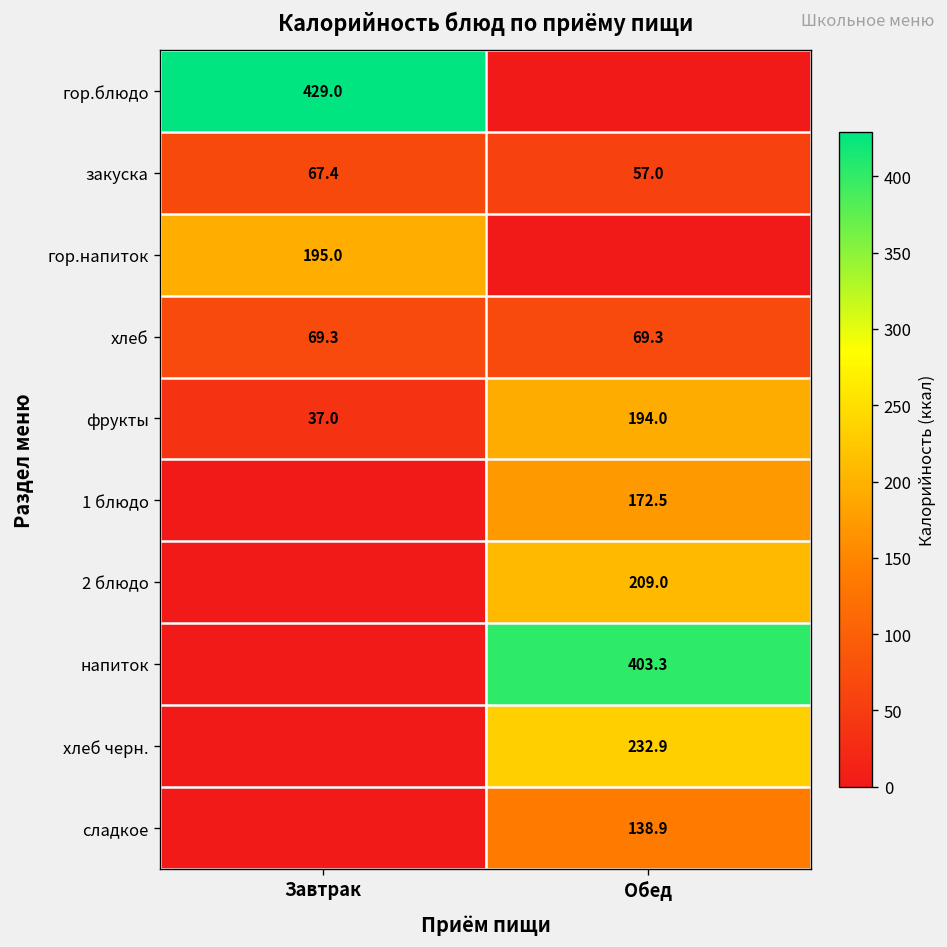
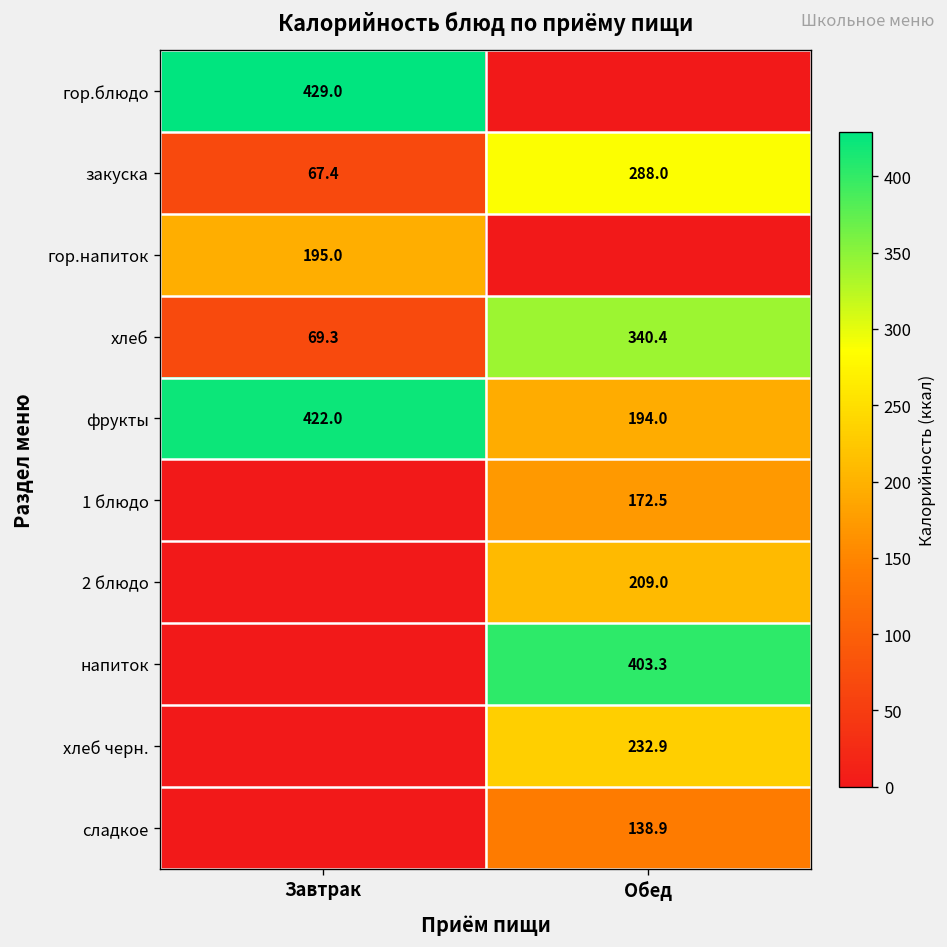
  {
    "гор.блюдо": {
      "Завтрак": 429.0
    },
    "закуска": {
      "Завтрак": 67.4,
-     "Обед": 57.0
+     "Обед": 288.0
    },
    "гор.напиток": {
      "Завтрак": 195.0
    },
    "хлеб": {
      "Завтрак": 69.3,
-     "Обед": 69.3
+     "Обед": 340.4
    },
    "фрукты": {
-     "Завтрак": 37.0,
+     "Завтрак": 422.0,
      "Обед": 194.0
    },
    "1 блюдо": {
      "Обед": 172.5
    },
    "2 блюдо": {
      "Обед": 209.0
    },
    "напиток": {
      "Обед": 403.3
    },
    "хлеб черн.": {
      "Обед": 232.9
    },
    "сладкое": {
      "Обед": 138.9
    }
  }
